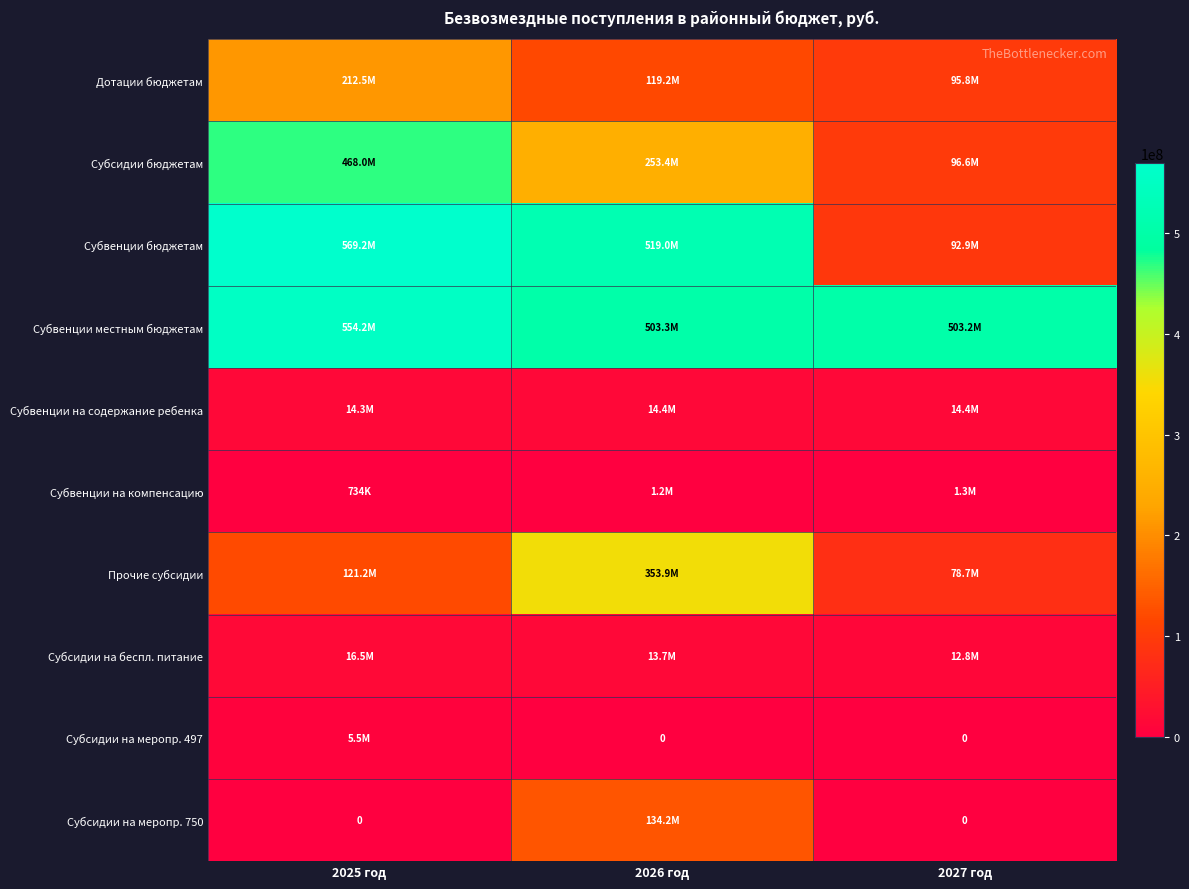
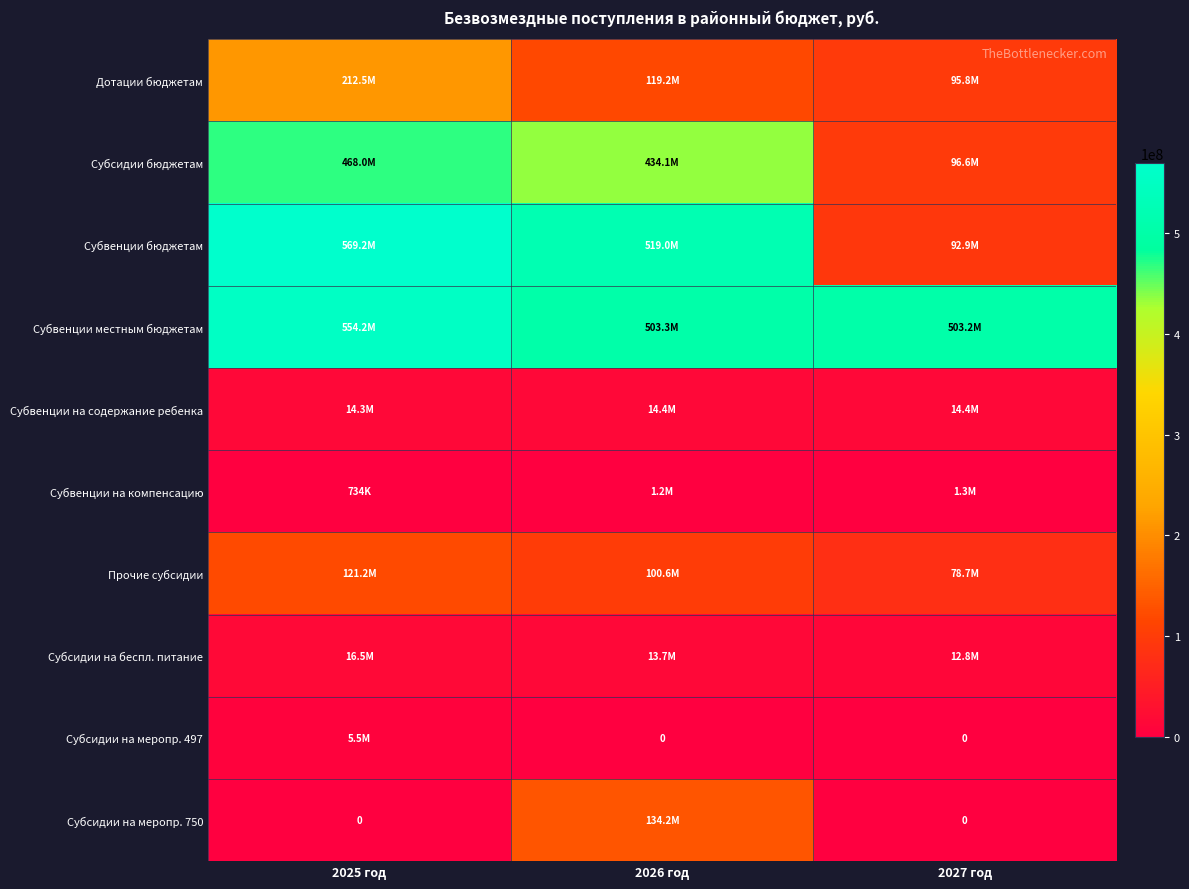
  {
    "Дотации бюджетам": {
      "2025 год": "212.5M",
      "2026 год": "119.2M"
    },
    "Субсидии бюджетам": {
      "2025 год": "468.0M",
-     "2026 год": "253.4M",
+     "2026 год": "434.1M",
      "2027 год": "96.6M"
    },
    "Субвенции бюджетам": {
      "2025 год": "569.2M",
      "2026 год": "519.0M",
      "2027 год": "92.9M"
    },
    "Субвенции местным бюджетам": {
      "2025 год": "554.2M",
      "2026 год": "503.3M",
      "2027 год": "503.2M"
    },
    "Субвенции на содержание ребенка": {
      "2025 год": "14.3M",
      "2026 год": "14.4M",
      "2027 год": "14.4M"
    },
    "Субвенции на компенсацию": {
      "2025 год": "734K",
      "2026 год": "1.2M",
      "2027 год": "1.3M"
    },
    "Прочие субсидии": {
      "2025 год": "121.2M",
-     "2026 год": "353.9M",
+     "2026 год": "100.6M",
      "2027 год": "78.7M"
    },
    "Субсидии на беспл. питание": {
      "2025 год": "16.5M",
      "2026 год": "13.7M",
      "2027 год": "12.8M"
    },
    "Субсидии на меропр. 497": {
      "2025 год": "5.5M",
      "2026 год": "0",
      "2027 год": "0"
    },
    "Субсидии на меропр. 750": {
      "2025 год": "0",
      "2026 год": "134.2M",
      "2027 год": "0"
    }
  }
